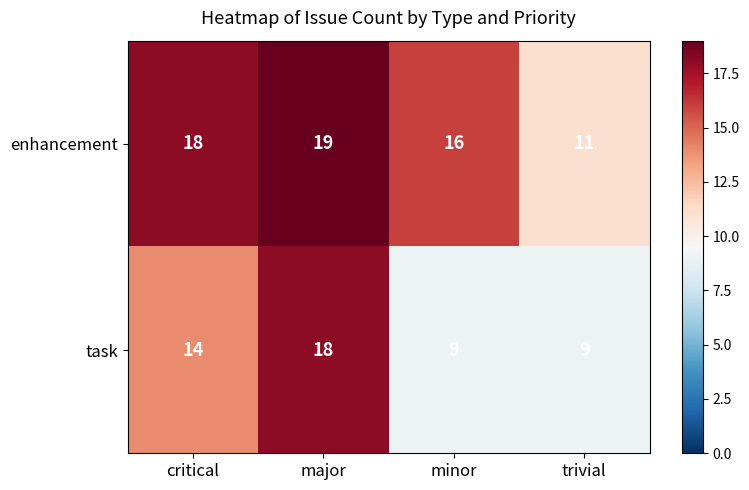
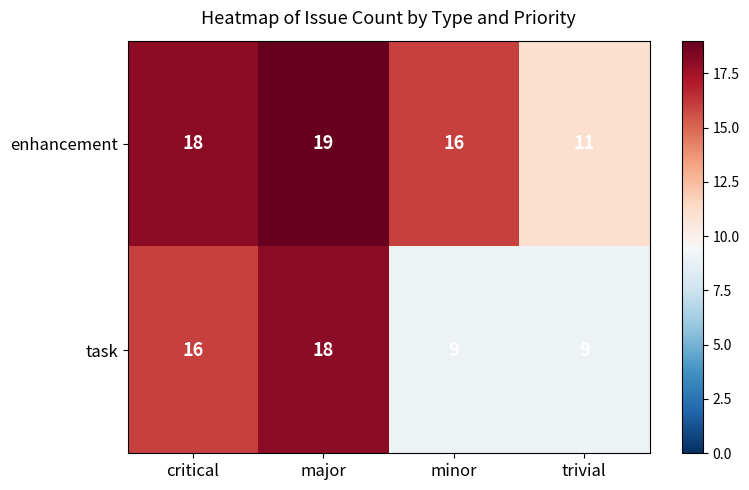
  {
    "enhancement": {
      "critical": 18,
      "major": 19,
      "minor": 16
    },
    "task": {
-     "critical": 14,
+     "critical": 16,
      "major": 18
    }
  }
